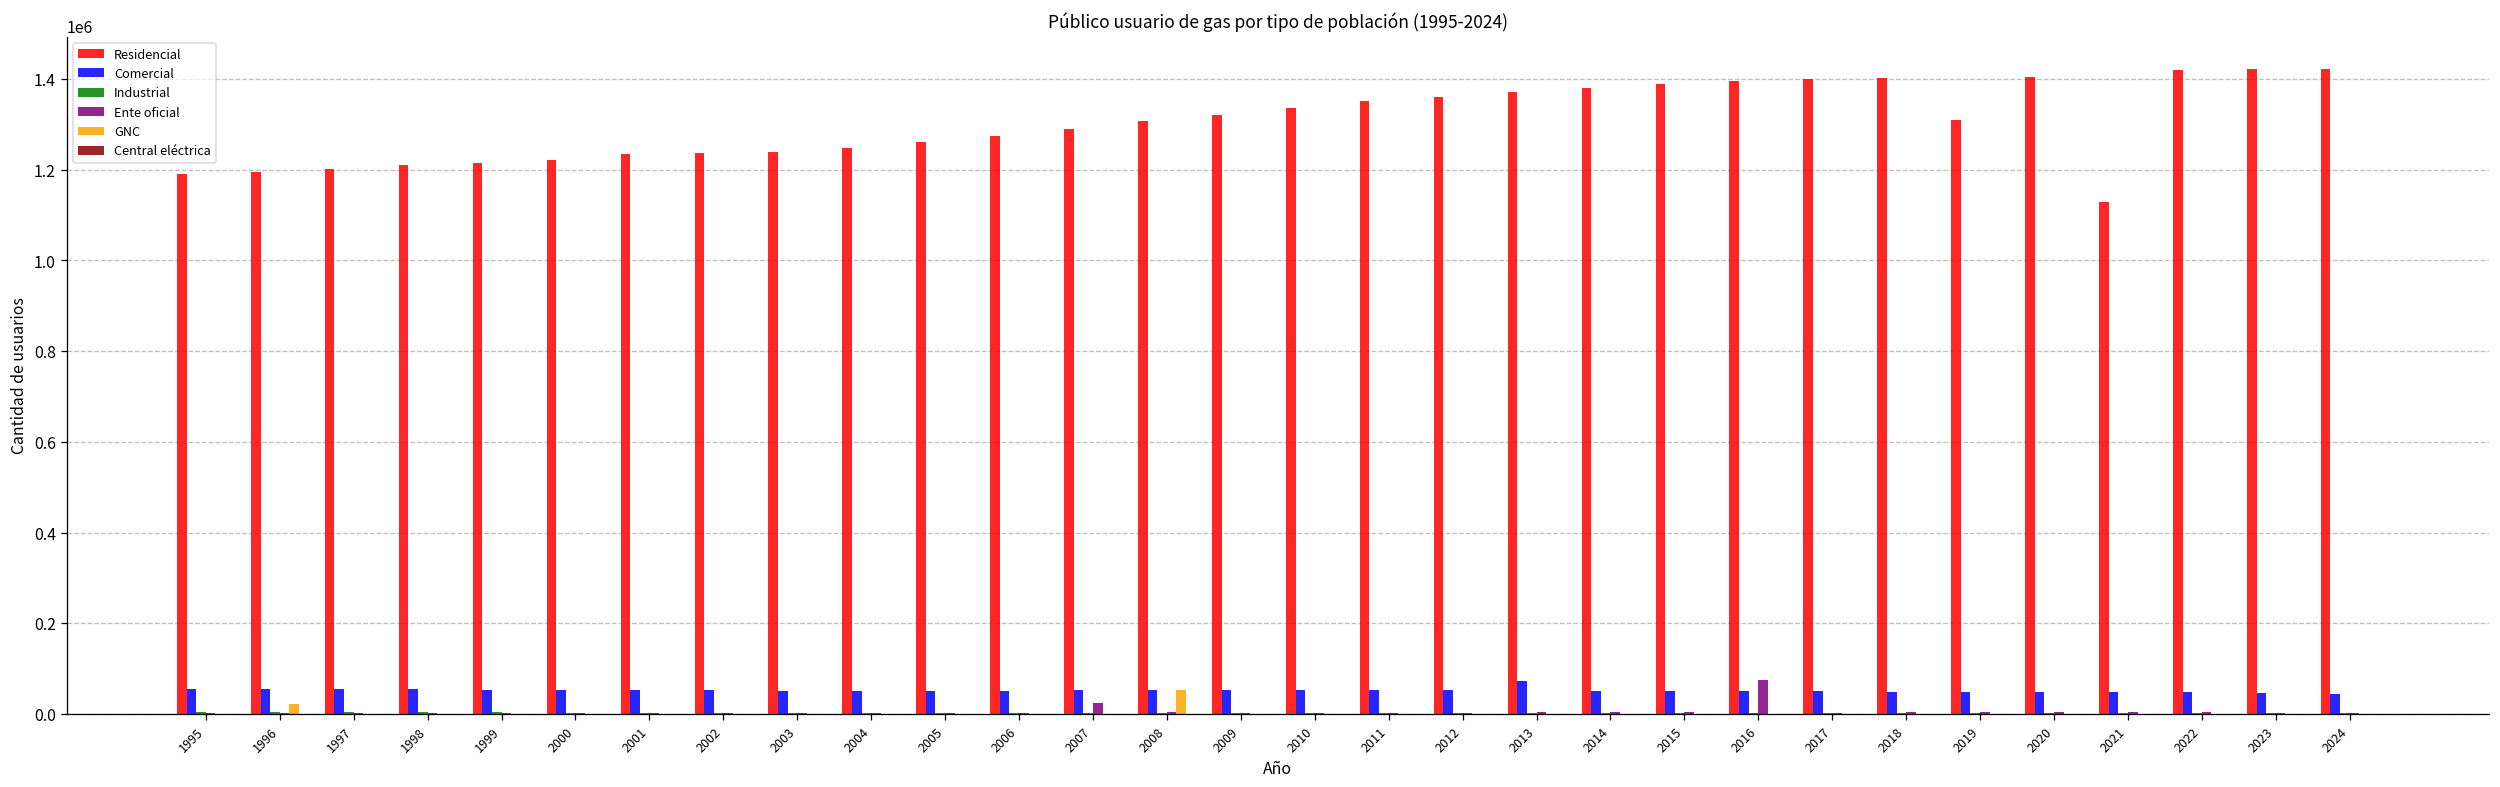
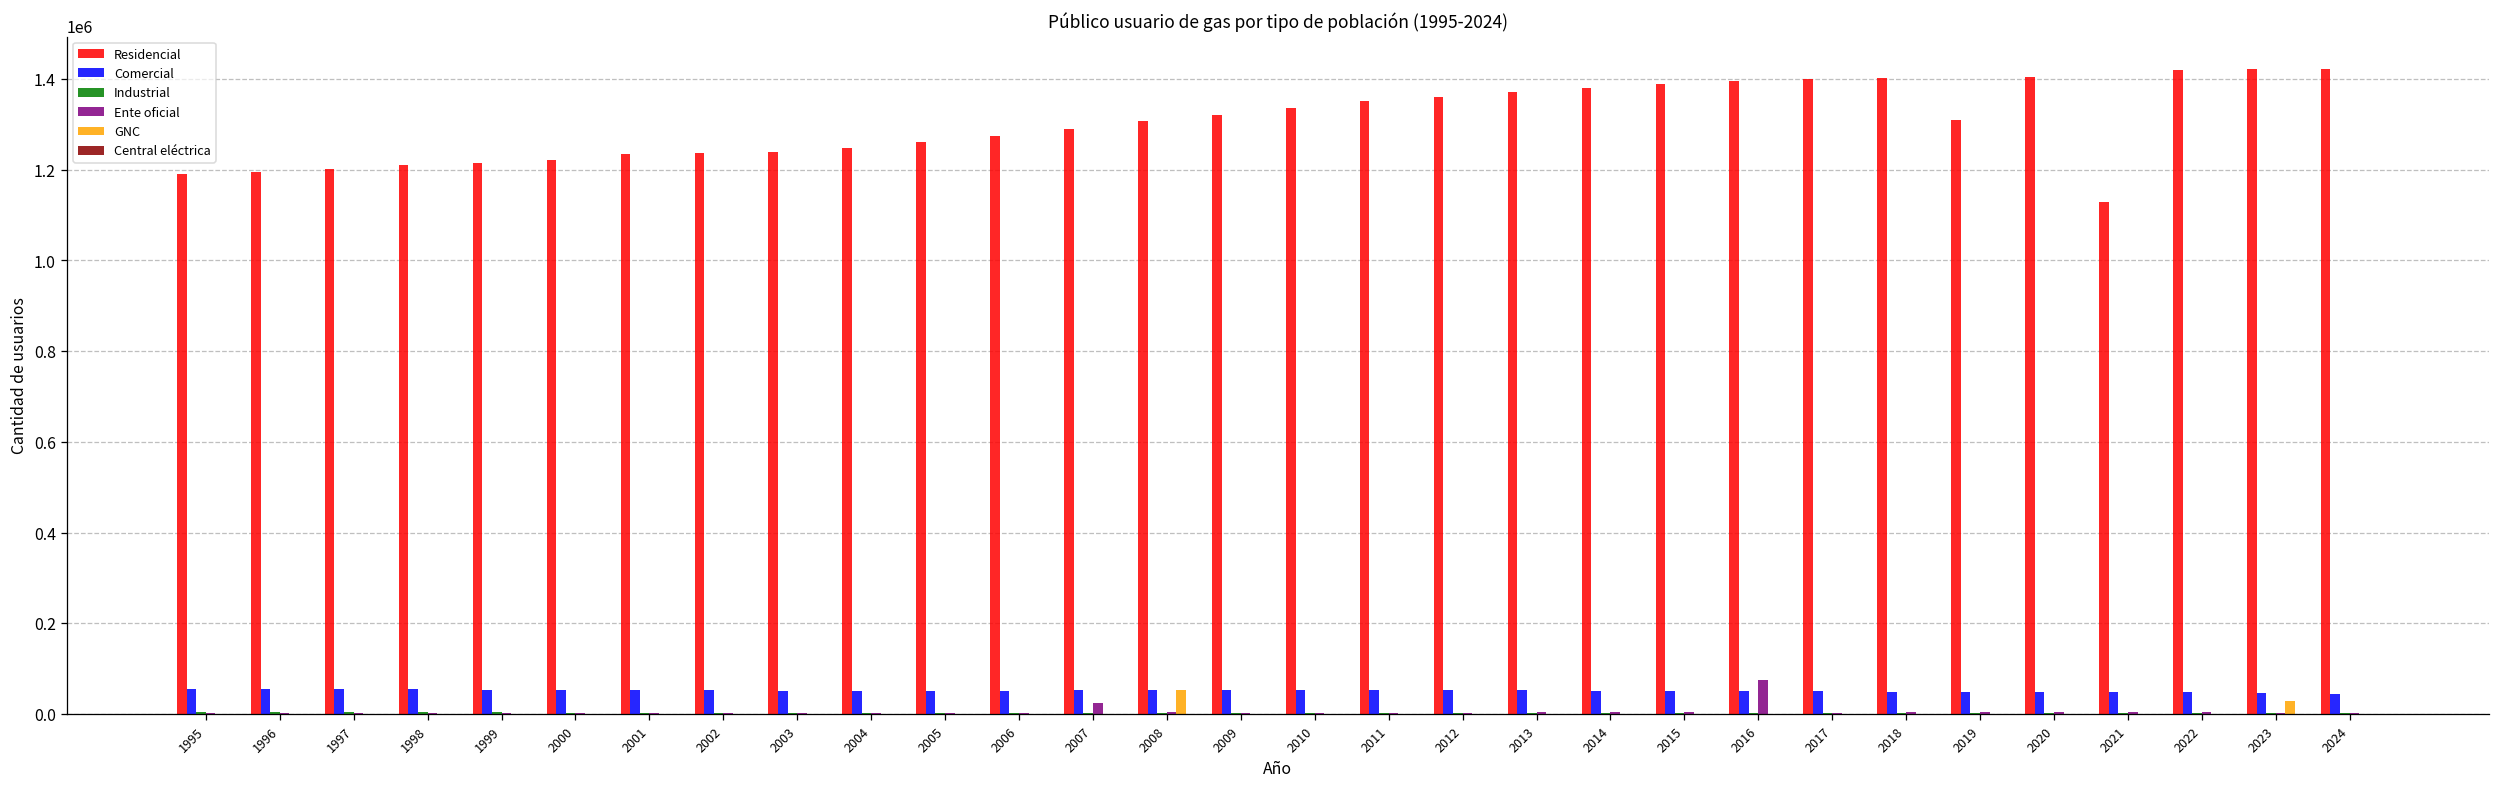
  {
    "Residencial": {
      "1995": 1190000,
      "1996": 1200000,
      "1997": 1200000,
      "1998": 1210000,
      "1999": 1210000,
      "2000": 1220000,
      "2001": 1230000,
      "2002": 1240000,
      "2003": 1240000,
      "2004": 1250000,
      "2005": 1260000,
      "2006": 1270000,
      "2007": 1290000,
      "2008": 1310000,
      "2009": 1320000,
      "2010": 1340000,
      "2011": 1350000,
      "2012": 1360000,
      "2013": 1370000,
      "2014": 1380000,
      "2015": 1390000,
      "2016": 1400000,
      "2017": 1400000,
      "2018": 1400000,
      "2019": 1310000,
      "2020": 1400000,
      "2021": 1130000,
      "2022": 1420000,
      "2023": 1420000,
      "2024": 1420000
    },
    "Comercial": {
      "1995": 50000,
      "1996": 50000,
      "1997": 50000,
      "1998": 50000,
      "1999": 50000,
      "2000": 50000,
      "2001": 50000,
      "2002": 50000,
      "2003": 50000,
      "2004": 50000,
      "2005": 50000,
      "2006": 50000,
      "2007": 50000,
      "2008": 50000,
      "2009": 50000,
      "2010": 50000,
      "2011": 50000,
      "2012": 50000,
-     "2013": 70000,
+     "2013": 50000,
      "2014": 50000,
      "2015": 50000,
      "2016": 50000,
      "2017": 50000,
      "2018": 50000,
      "2019": 50000,
      "2020": 50000,
      "2021": 50000,
      "2022": 50000,
      "2023": 50000,
      "2024": 40000
    },
    "Ente oficial": {
      "2007": 20000,
      "2016": 80000
    },
    "GNC": {
-     "1996": 20000,
+     "1996": 0,
      "2008": 50000,
-     "2023": 0
+     "2023": 30000
    }
  }
